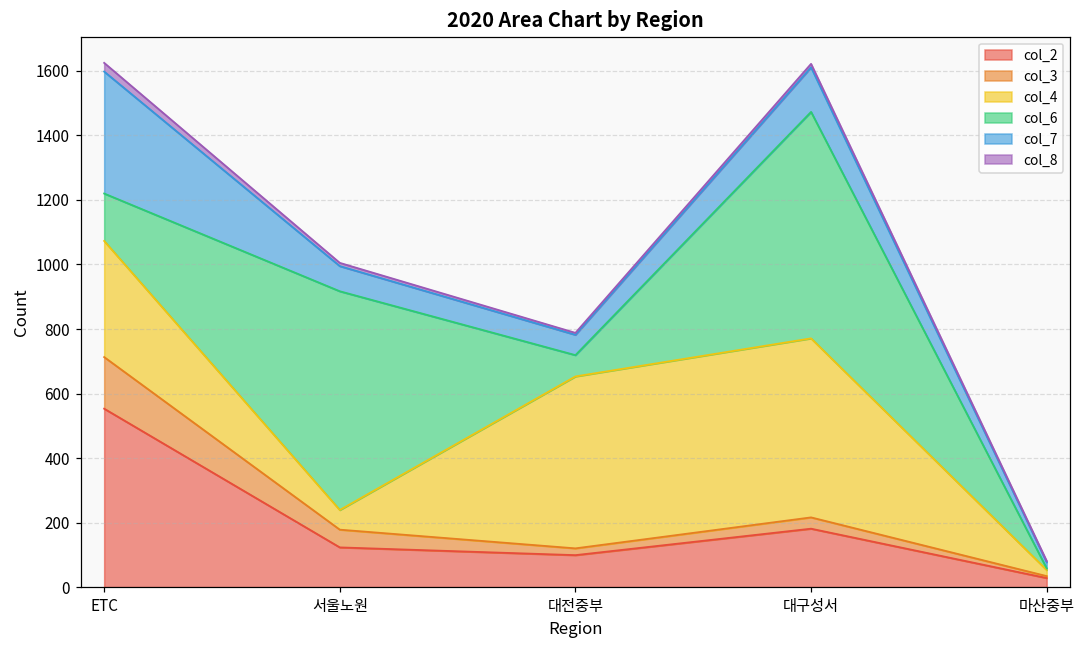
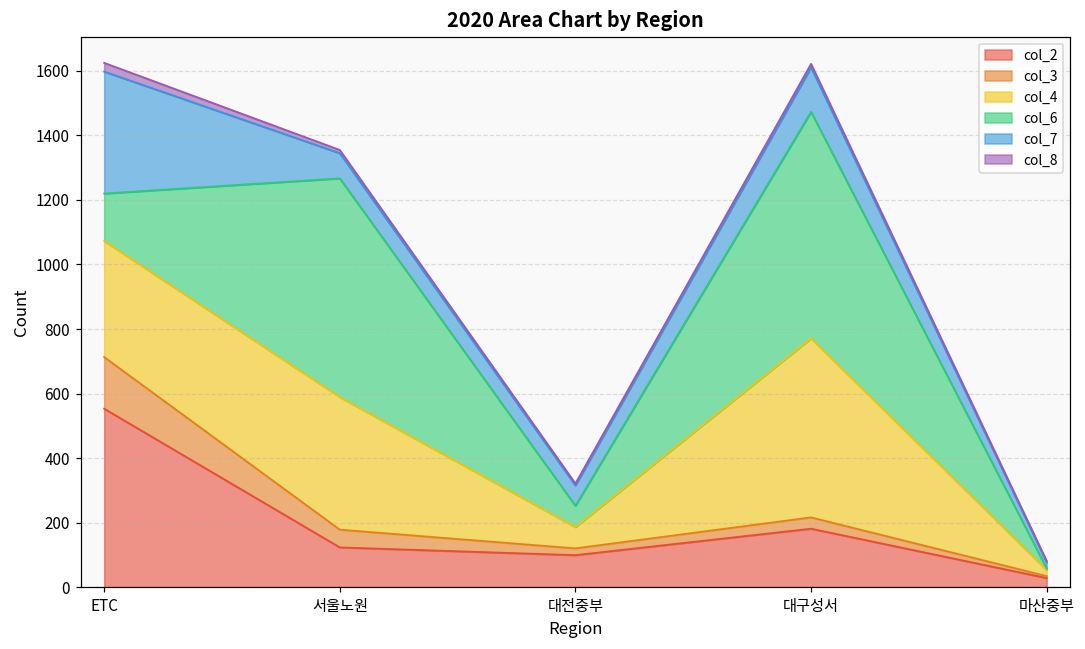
  {
    "col_4": {
      "ETC": 360,
-     "서울노원": 60,
-     "대전중부": 530,
+     "서울노원": 410,
+     "대전중부": 70,
      "대구성서": 560
    },
    "col_6": {
      "ETC": 150,
      "서울노원": 680,
      "대전중부": 70,
      "대구성서": 700
    },
    "col_7": {
      "ETC": 380,
      "서울노원": 80,
      "대구성서": 140
    },
    "col_8": {
      "ETC": 30,
      "서울노원": 10,
      "대구성서": 10
    }
  }
